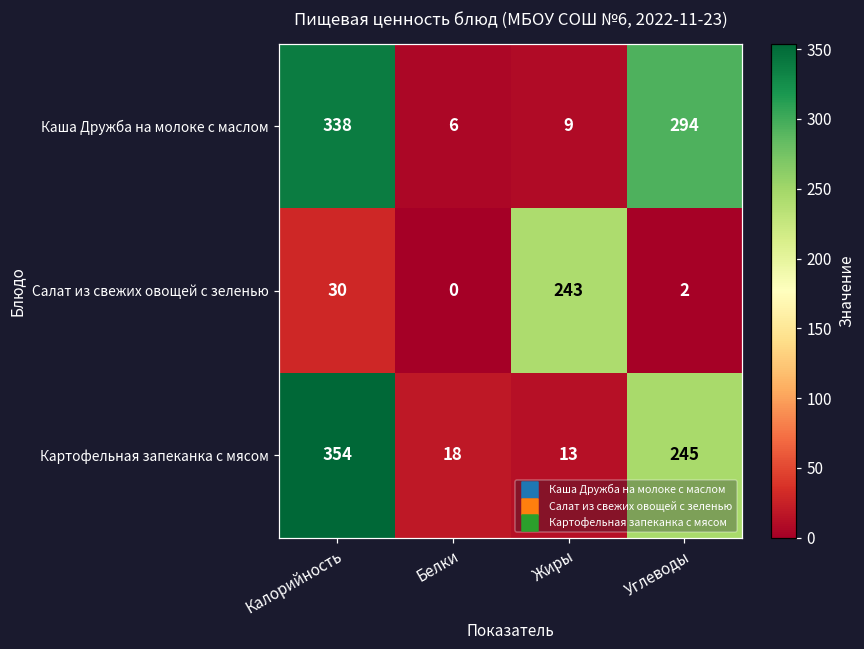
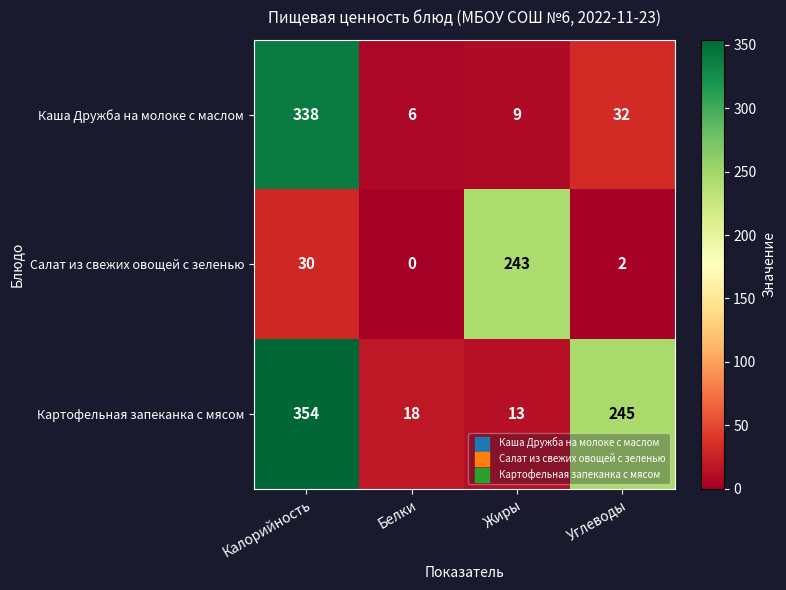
  {
    "Каша Дружба на молоке с маслом": {
      "Калорийность": 338,
      "Белки": 6,
      "Жиры": 9,
-     "Углеводы": 294
+     "Углеводы": 32
    },
    "Салат из свежих овощей с зеленью": {
      "Калорийность": 30,
      "Белки": 0,
      "Жиры": 243,
      "Углеводы": 2
    },
    "Картофельная запеканка с мясом": {
      "Калорийность": 354,
      "Белки": 18,
      "Жиры": 13,
      "Углеводы": 245
    }
  }
